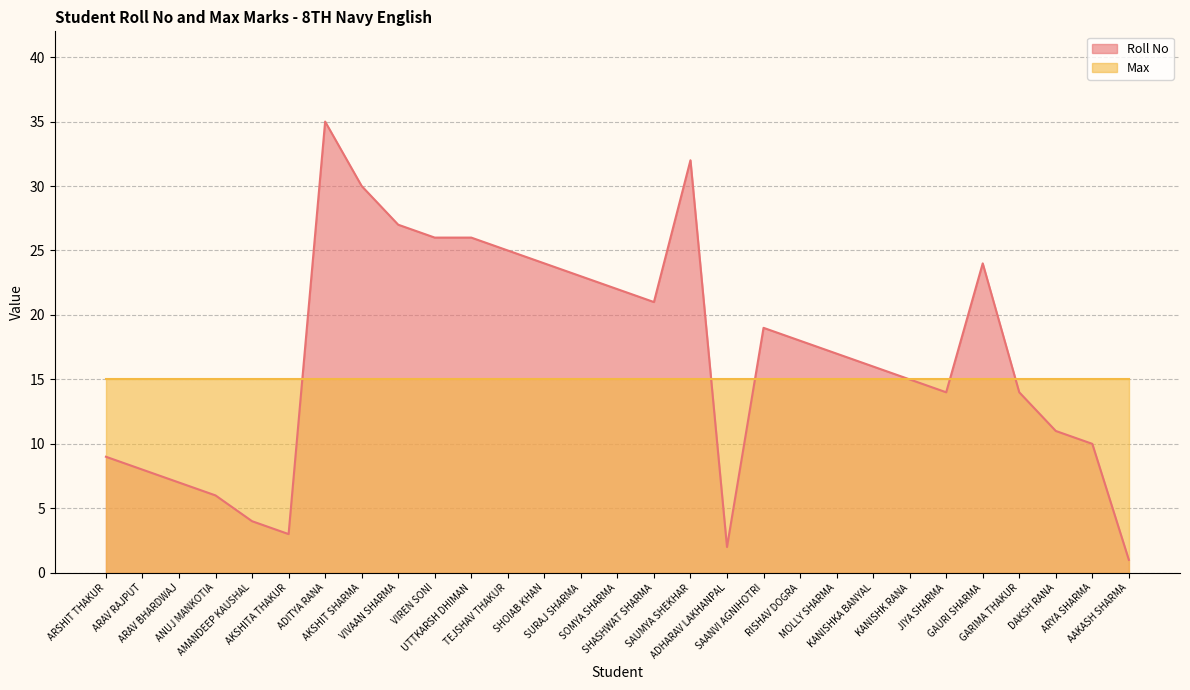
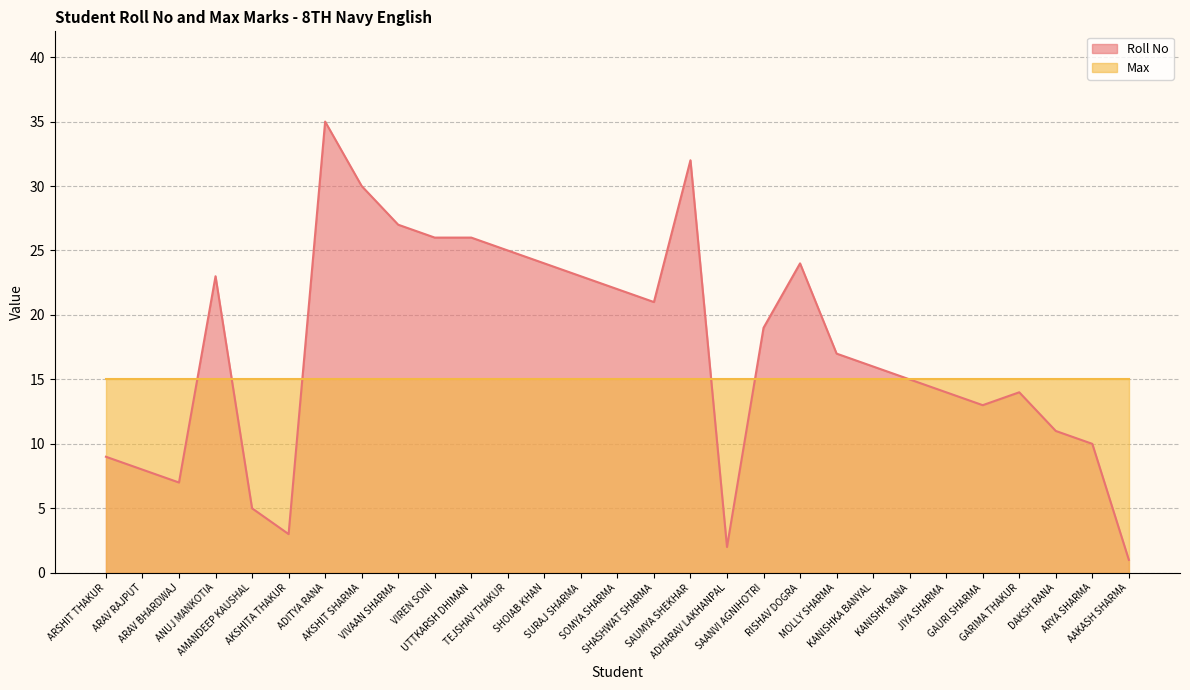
  {
    "Roll No": {
      "ARSHIT THAKUR": 9,
      "ARAV RAJPUT": 8,
      "ARAV BHARDWAJ": 7,
-     "ANUJ MANKOTIA": 6,
-     "AMANDEEP KAUSHAL": 4,
+     "ANUJ MANKOTIA": 23,
+     "AMANDEEP KAUSHAL": 5,
      "AKSHITA THAKUR": 3,
      "ADITYA RANA": 35,
      "AKSHIT SHARMA": 30,
      "VIVAAN SHARMA": 27,
      "VIREN SONI": 26,
      "UTTKARSH DHIMAN": 26,
      "TEJSHAV THAKUR": 25,
      "SHOIAB KHAN": 24,
      "SURAJ SHARMA": 23,
      "SOMYA SHARMA": 22,
      "SHASHWAT SHARMA": 21,
      "SAUMYA SHEKHAR": 32,
      "ADHARAV LAKHANPAL": 2,
      "SAANVI AGNIHOTRI": 19,
-     "RISHAV DOGRA": 18,
+     "RISHAV DOGRA": 24,
      "MOLLY SHARMA": 17,
      "KANISHKA BANYAL": 16,
      "JIYA SHARMA": 14,
-     "GAURI SHARMA": 24,
+     "GAURI SHARMA": 13,
      "GARIMA THAKUR": 14,
      "DAKSH RANA": 11,
      "ARYA SHARMA": 10,
      "AAKASH SHARMA": 1
    },
    "Max": {
      "ARSHIT THAKUR": 15,
      "ARAV RAJPUT": 15,
      "ARAV BHARDWAJ": 15,
      "ANUJ MANKOTIA": 15,
      "AMANDEEP KAUSHAL": 15,
      "AKSHITA THAKUR": 15,
      "ADITYA RANA": 15,
      "AKSHIT SHARMA": 15,
      "VIVAAN SHARMA": 15,
      "VIREN SONI": 15,
      "UTTKARSH DHIMAN": 15,
      "TEJSHAV THAKUR": 15,
      "SHOIAB KHAN": 15,
      "SURAJ SHARMA": 15,
      "SOMYA SHARMA": 15,
      "SHASHWAT SHARMA": 15,
      "SAUMYA SHEKHAR": 15,
      "ADHARAV LAKHANPAL": 15,
      "SAANVI AGNIHOTRI": 15,
      "RISHAV DOGRA": 15,
      "MOLLY SHARMA": 15,
      "KANISHKA BANYAL": 15,
      "JIYA SHARMA": 15,
      "GAURI SHARMA": 15,
      "GARIMA THAKUR": 15,
      "DAKSH RANA": 15,
      "ARYA SHARMA": 15,
      "AAKASH SHARMA": 15
    }
  }
